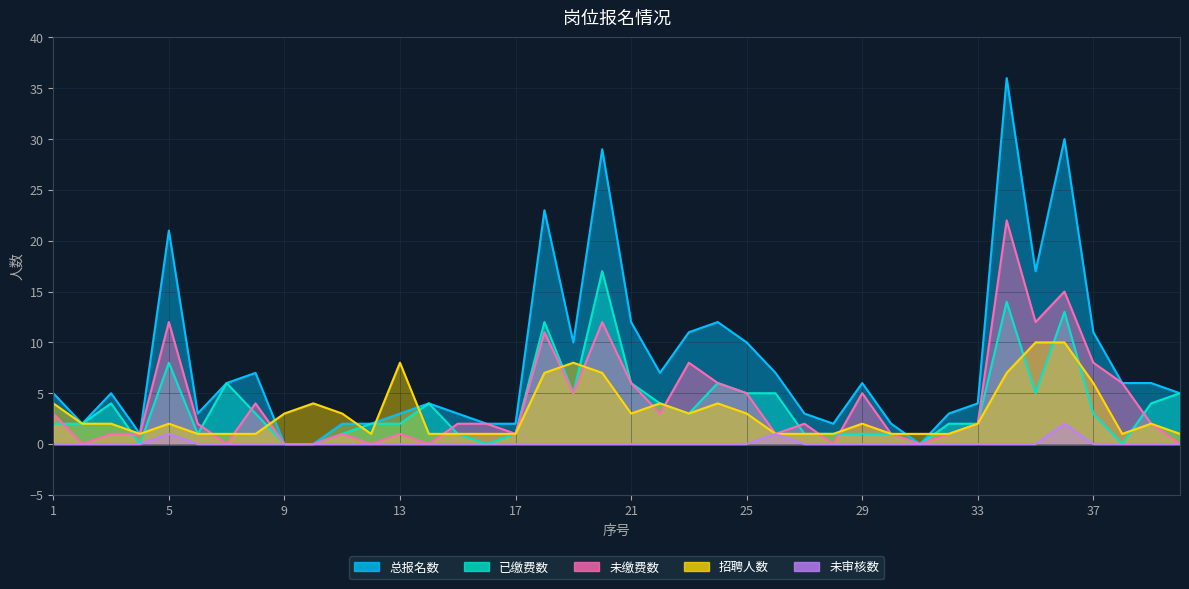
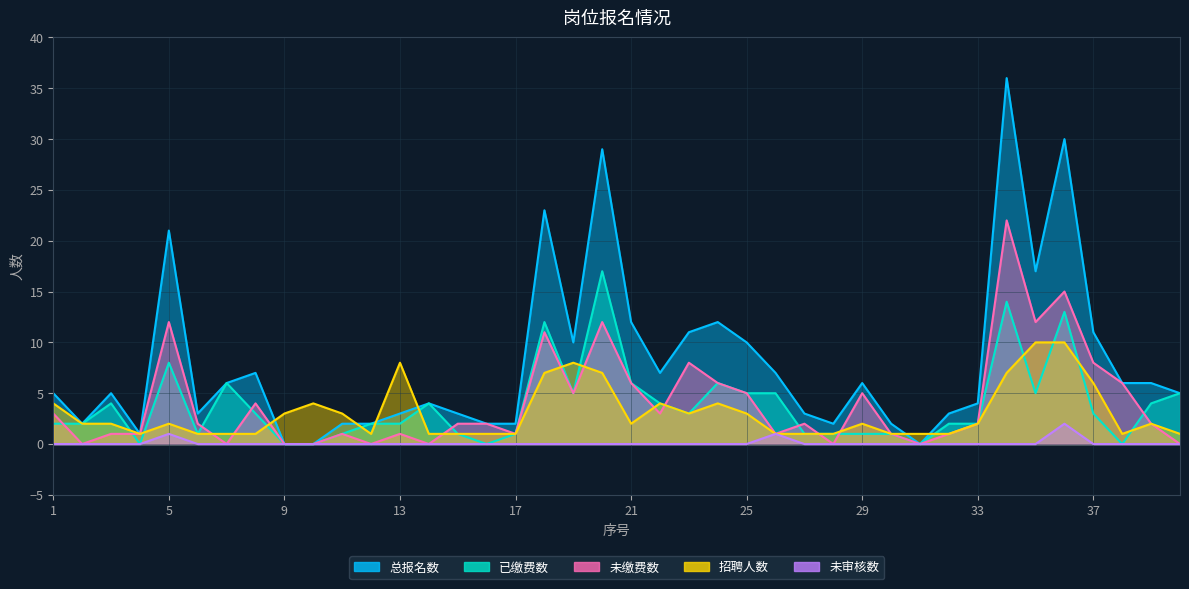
  {
    "未缴费数": {
      "1": 3,
      "5": 12,
      "13": 1,
      "29": 5,
      "37": 8
    },
    "招聘人数": {
      "1": 4,
      "5": 2,
      "9": 3,
      "13": 8,
-     "21": 3,
+     "21": 2,
      "25": 3,
      "29": 2,
      "37": 6
    },
    "未审核数": {
      "1": 0,
      "5": 1,
      "13": 0,
      "17": 0,
      "21": 0,
      "25": 0,
      "29": 0,
      "33": 0,
      "37": 0
    }
  }
